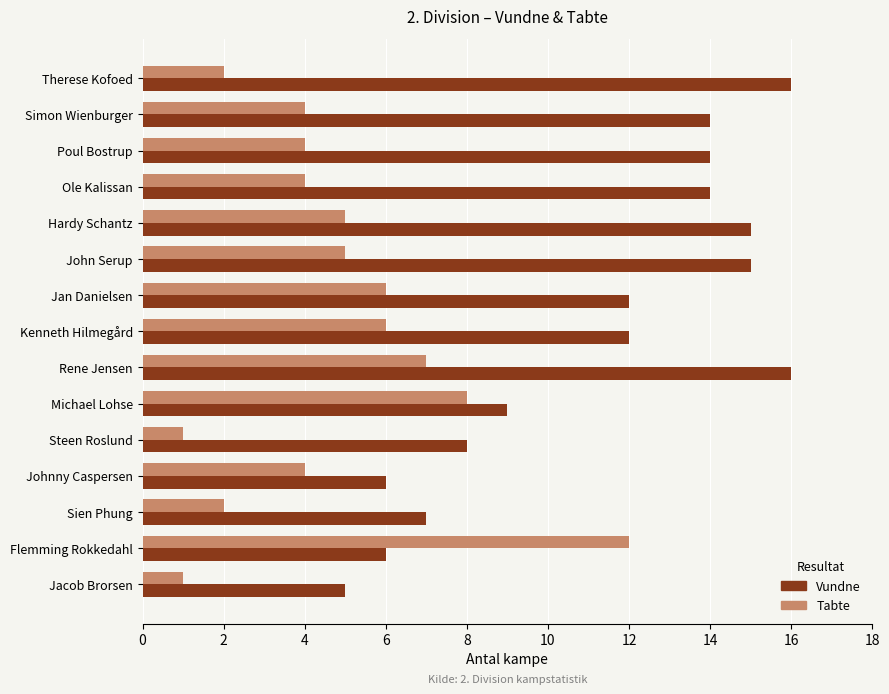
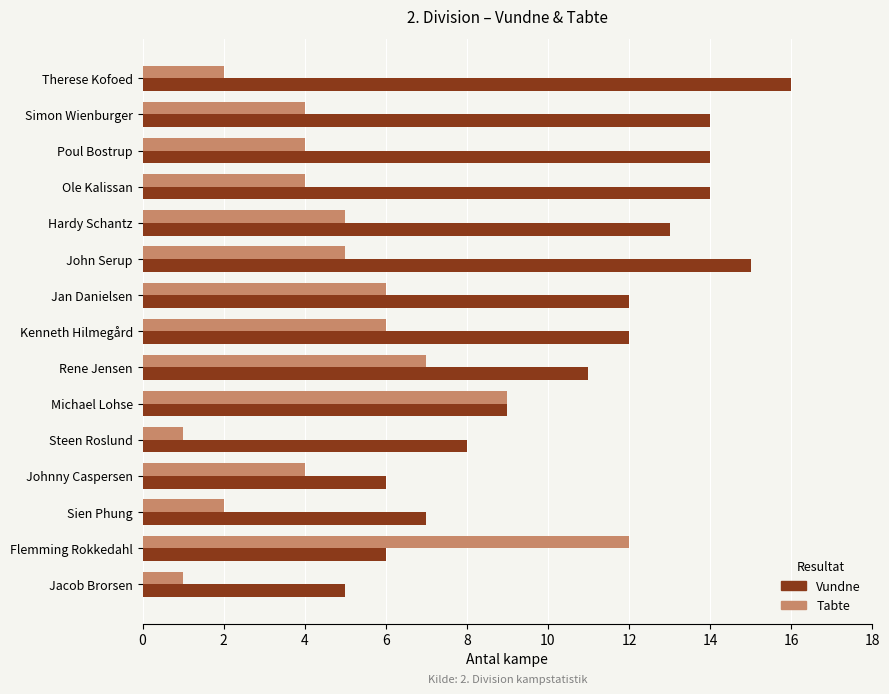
  {
    "Vundne": {
      "Therese Kofoed": 16,
      "Simon Wienburger": 14,
      "Poul Bostrup": 14,
      "Ole Kalissan": 14,
-     "Hardy Schantz": 15,
+     "Hardy Schantz": 13,
      "John Serup": 15,
      "Jan Danielsen": 12,
      "Kenneth Hilmegård": 12,
-     "Rene Jensen": 16,
+     "Rene Jensen": 11,
      "Michael Lohse": 9,
      "Steen Roslund": 8,
      "Johnny Caspersen": 6,
      "Sien Phung": 7,
      "Flemming Rokkedahl": 6,
      "Jacob Brorsen": 5
    },
    "Tabte": {
      "Therese Kofoed": 2,
      "Simon Wienburger": 4,
      "Poul Bostrup": 4,
      "Ole Kalissan": 4,
      "Hardy Schantz": 5,
      "John Serup": 5,
      "Jan Danielsen": 6,
      "Kenneth Hilmegård": 6,
      "Rene Jensen": 7,
-     "Michael Lohse": 8,
+     "Michael Lohse": 9,
      "Steen Roslund": 1,
      "Johnny Caspersen": 4,
      "Sien Phung": 2,
      "Flemming Rokkedahl": 12,
      "Jacob Brorsen": 1
    }
  }
